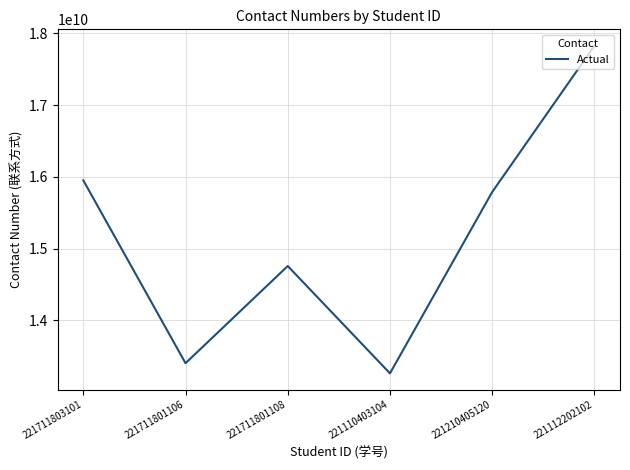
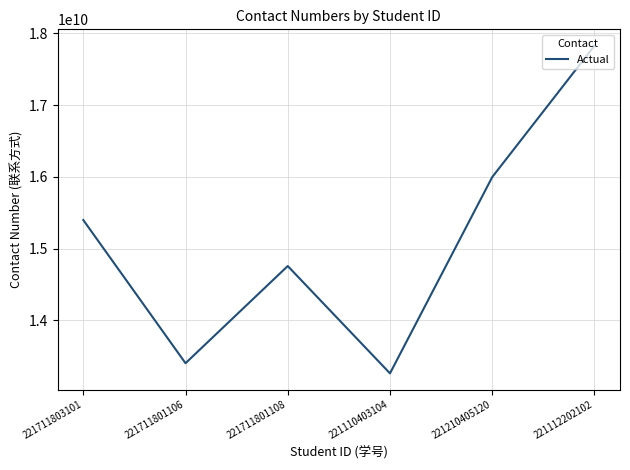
  {
-   "221711803101": 16000000000,
+   "221711803101": 15400000000,
    "221711801106": 13400000000,
    "221711801108": 14800000000,
    "221110403104": 13300000000,
-   "221210405120": 15800000000
+   "221210405120": 16000000000
  }
